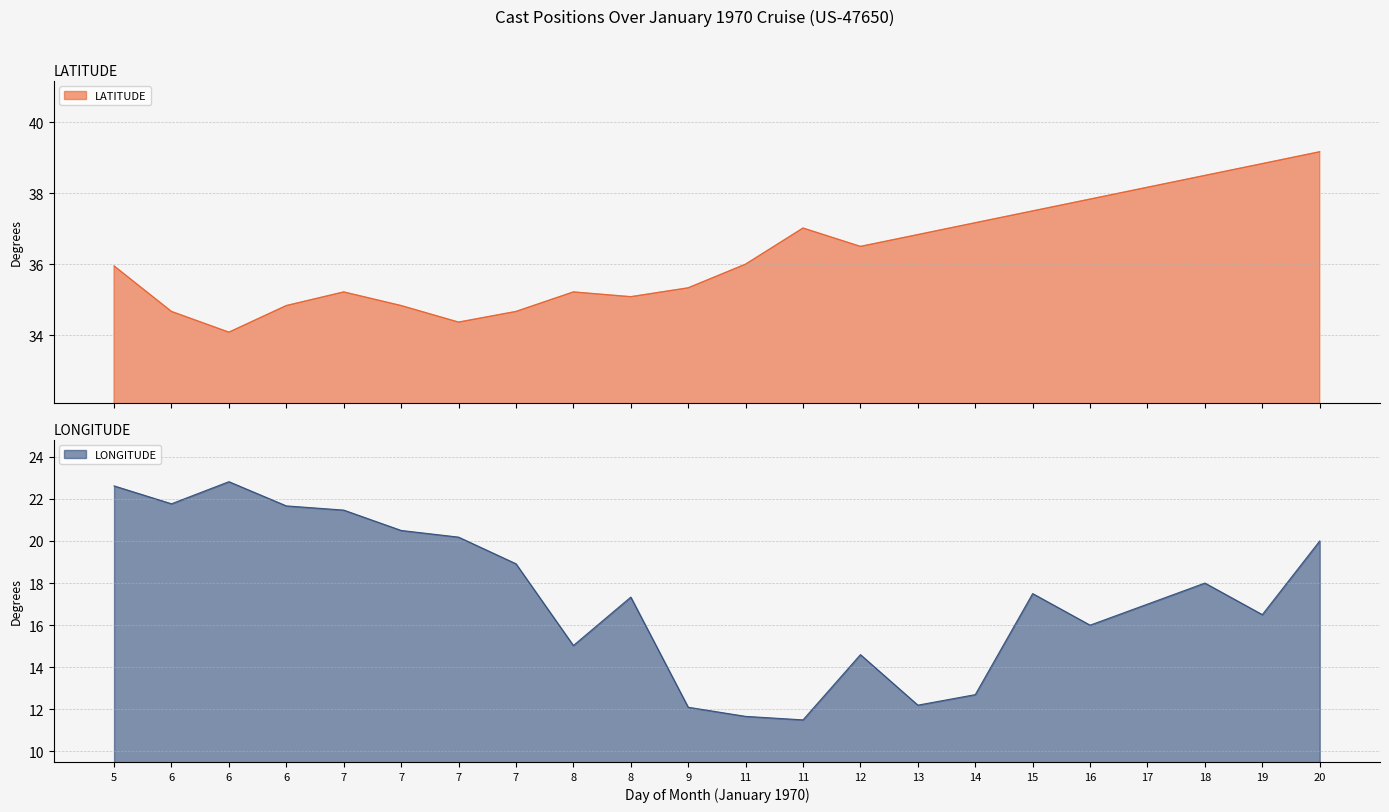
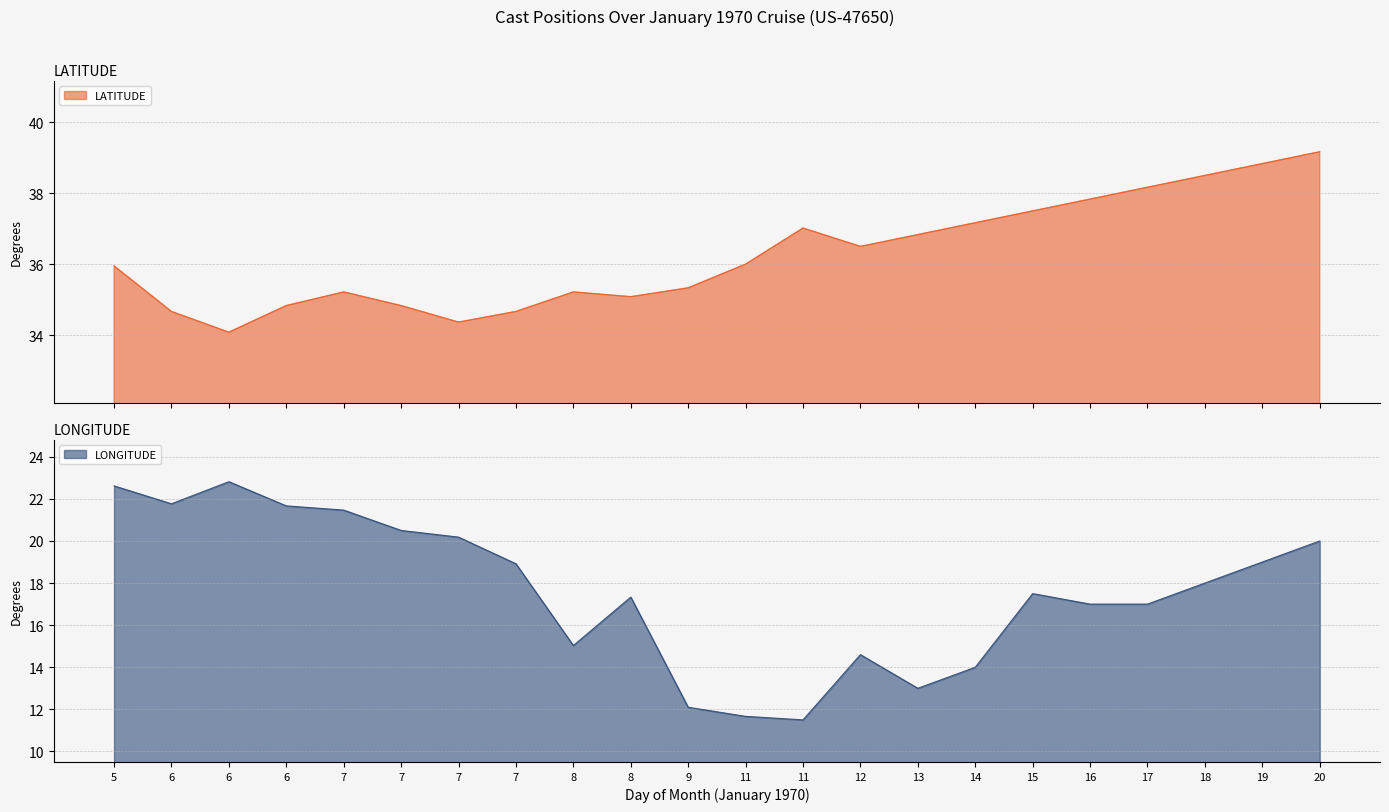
  {
    "LONGITUDE": {
      "5": 22.6,
      "9": 12.1,
      "12": 14.6,
-     "13": 12.2,
-     "14": 12.7,
+     "13": 13.0,
+     "14": 14.0,
      "15": 17.5,
-     "16": 16,
+     "16": 17,
      "17": 17.0,
      "18": 18.0,
-     "19": 16.5,
+     "19": 19.0,
      "20": 20.0
    }
  }
